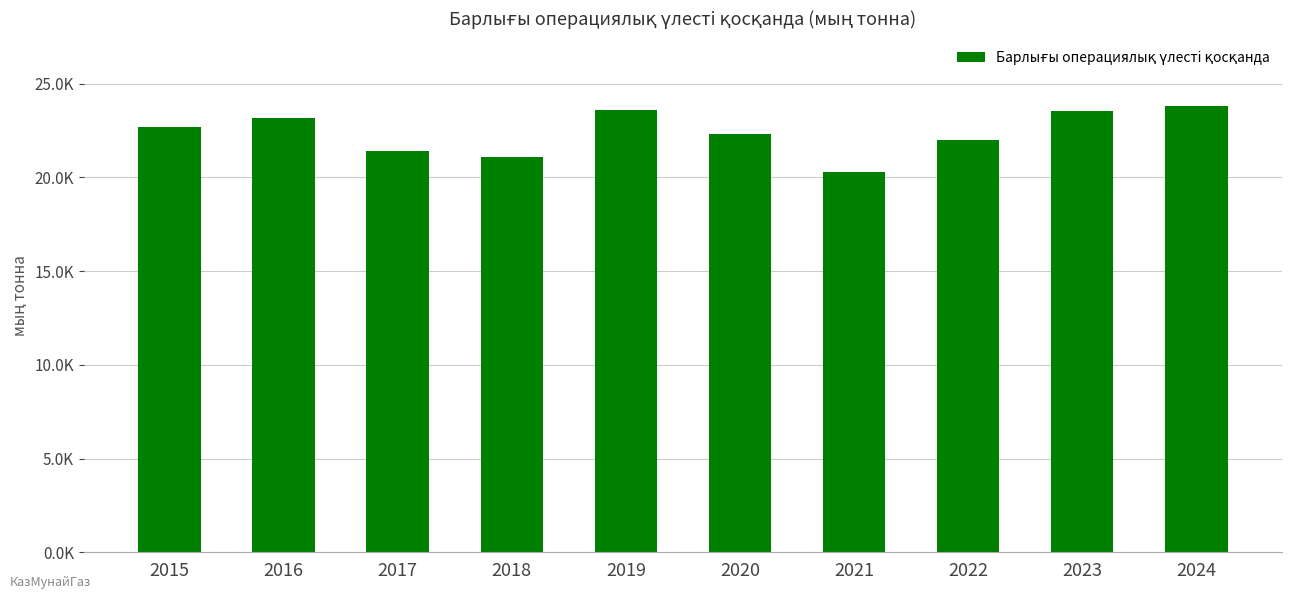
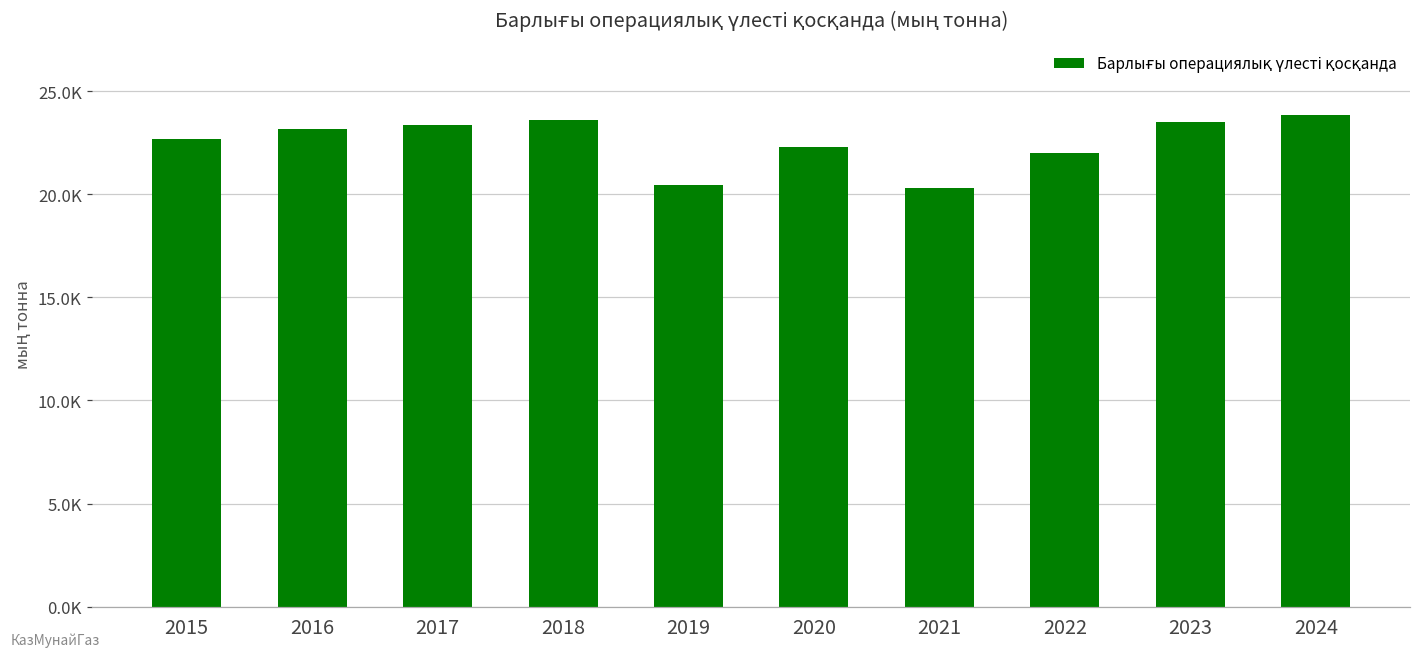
  {
    "2015": 22700,
    "2016": 23200,
-   "2017": 21400,
-   "2018": 21100,
-   "2019": 23600,
+   "2017": 23400,
+   "2018": 23600,
+   "2019": 20400,
    "2020": 22300,
    "2021": 20300,
    "2022": 22000,
    "2023": 23500,
    "2024": 23800
  }
